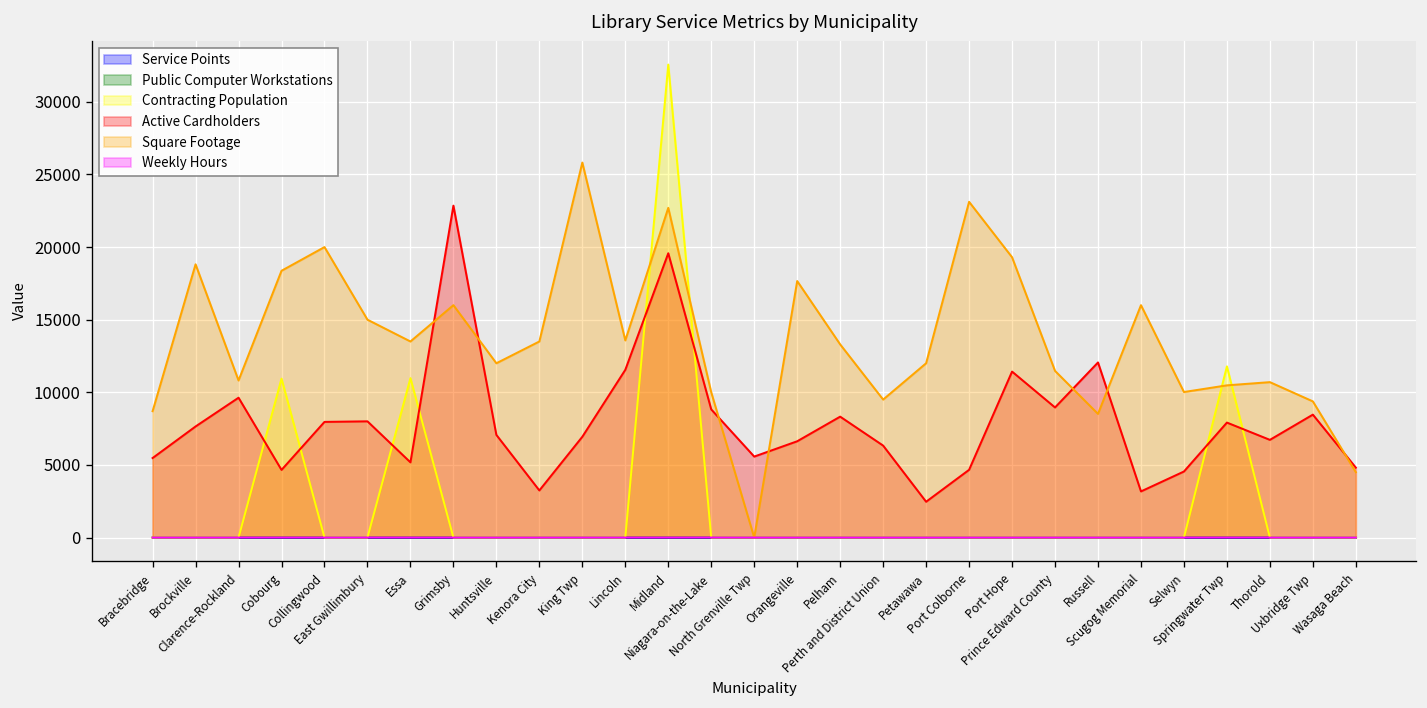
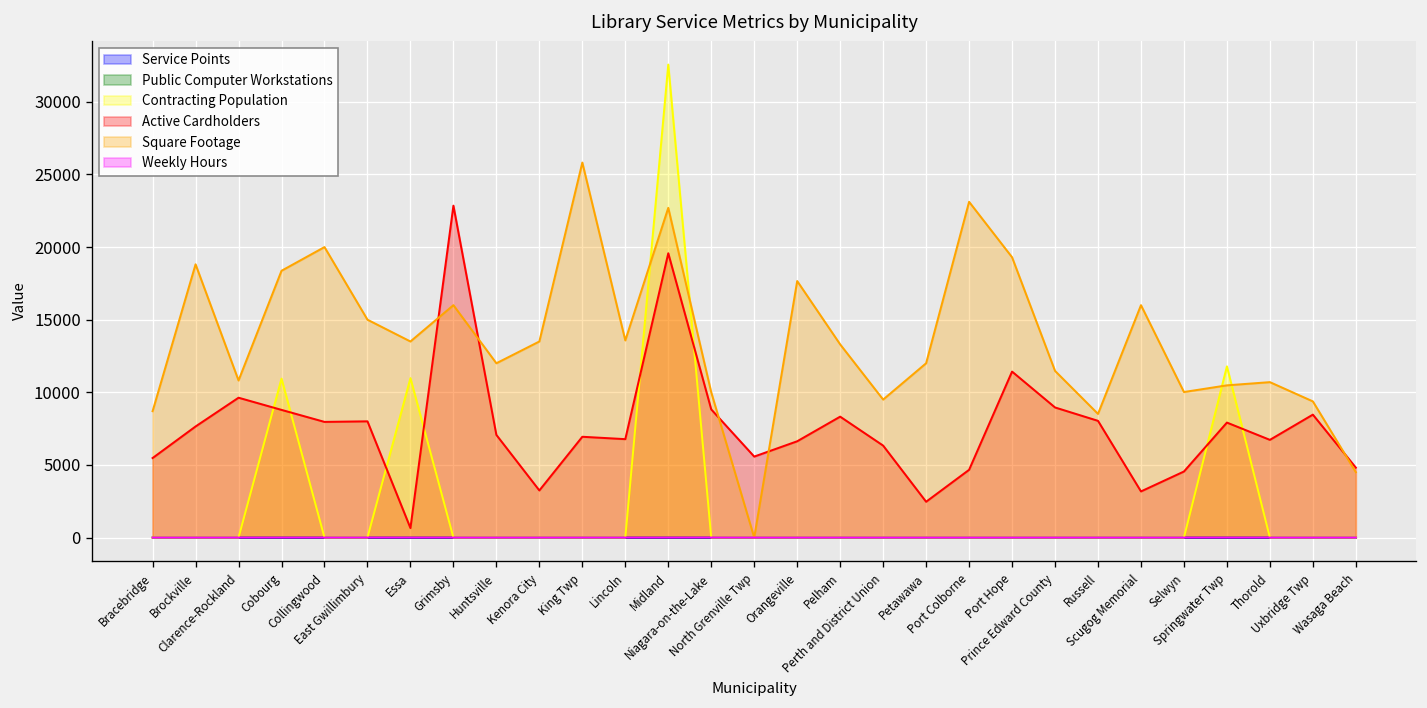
  {
    "Weekly Hours": {
      "Cobourg": 0,
      "Essa": 0,
      "Midland": 0,
      "Springwater Twp": 0
    },
    "Active Cardholders": {
      "Bracebridge": 5500,
      "Brockville": 7600,
      "Clarence-Rockland": 9600,
-     "Cobourg": 4700,
+     "Cobourg": 8800,
      "Collingwood": 8000,
      "East Gwillimbury": 8000,
-     "Essa": 5200,
+     "Essa": 700,
      "Grimsby": 22900,
      "Huntsville": 7100,
      "Kenora City": 3200,
      "King Twp": 6900,
-     "Lincoln": 11500,
+     "Lincoln": 6800,
      "Midland": 19600,
      "Niagara-on-the-Lake": 8800,
      "North Grenville Twp": 5600,
      "Orangeville": 6600,
      "Pelham": 8300,
      "Perth and District Union": 6300,
      "Petawawa": 2500,
      "Port Colborne": 4700,
      "Port Hope": 11400,
      "Prince Edward County": 9000,
-     "Russell": 12100,
+     "Russell": 8000,
      "Scugog Memorial": 3200,
      "Selwyn": 4500,
      "Springwater Twp": 7900,
      "Thorold": 6700,
      "Uxbridge Twp": 8500,
      "Wasaga Beach": 4800
    }
  }
